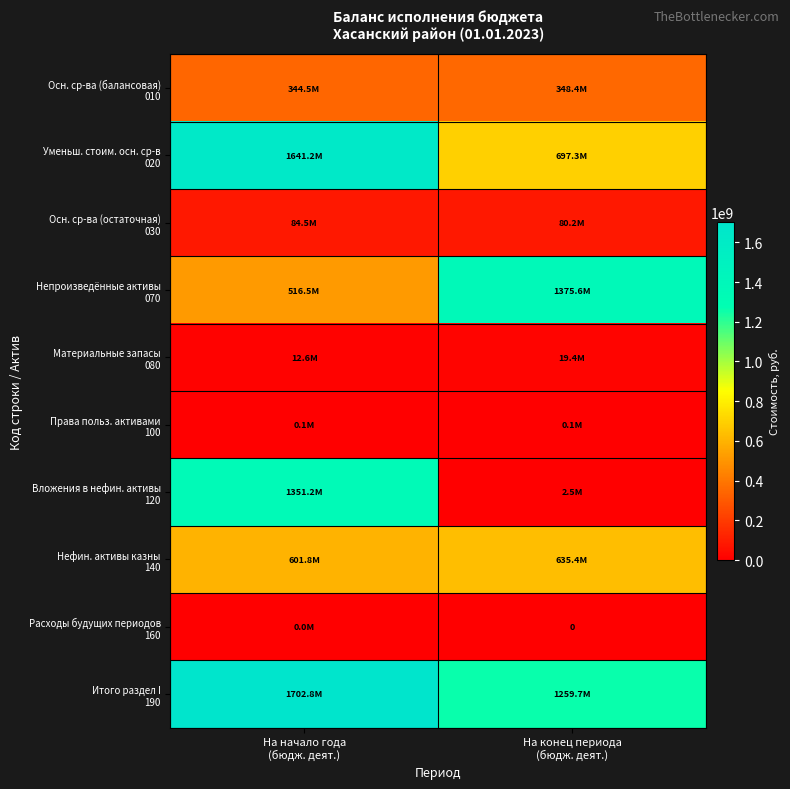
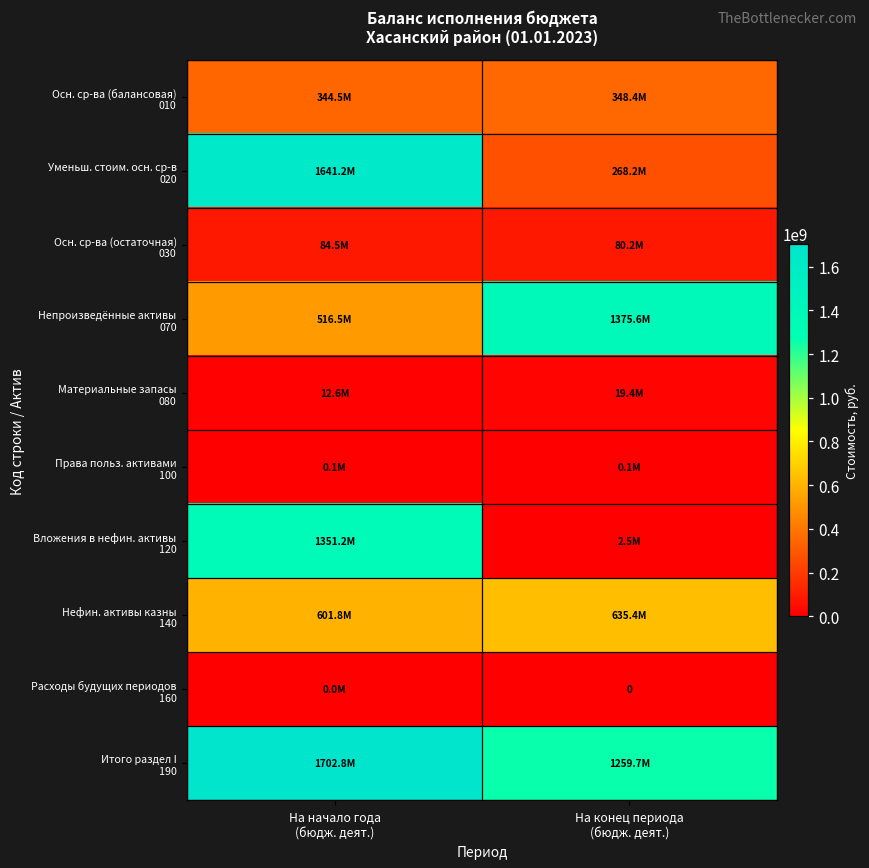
  {
    "Осн. ср-ва (балансовая) 010": {
      "На начало года (бюдж. деят.)": "344.5M",
      "На конец периода (бюдж. деят.)": "348.4M"
    },
    "Уменьш. стоим. осн. ср-в 020": {
      "На начало года (бюдж. деят.)": "1641.2M",
-     "На конец периода (бюдж. деят.)": "697.3M"
+     "На конец периода (бюдж. деят.)": "268.2M"
    },
    "Осн. ср-ва (остаточная) 030": {
      "На начало года (бюдж. деят.)": "84.5M",
      "На конец периода (бюдж. деят.)": "80.2M"
    },
    "Непроизведённые активы 070": {
      "На начало года (бюдж. деят.)": "516.5M",
      "На конец периода (бюдж. деят.)": "1375.6M"
    },
    "Материальные запасы 080": {
      "На начало года (бюдж. деят.)": "12.6M",
      "На конец периода (бюдж. деят.)": "19.4M"
    },
    "Права польз. активами 100": {
      "На начало года (бюдж. деят.)": "0.1M",
      "На конец периода (бюдж. деят.)": "0.1M"
    },
    "Вложения в нефин. активы 120": {
      "На начало года (бюдж. деят.)": "1351.2M",
      "На конец периода (бюдж. деят.)": "2.5M"
    },
    "Нефин. активы казны 140": {
      "На начало года (бюдж. деят.)": "601.8M",
      "На конец периода (бюдж. деят.)": "635.4M"
    },
    "Расходы будущих периодов 160": {
      "На начало года (бюдж. деят.)": "0.0M",
      "На конец периода (бюдж. деят.)": "0"
    },
    "Итого раздел I 190": {
      "На начало года (бюдж. деят.)": "1702.8M",
      "На конец периода (бюдж. деят.)": "1259.7M"
    }
  }
